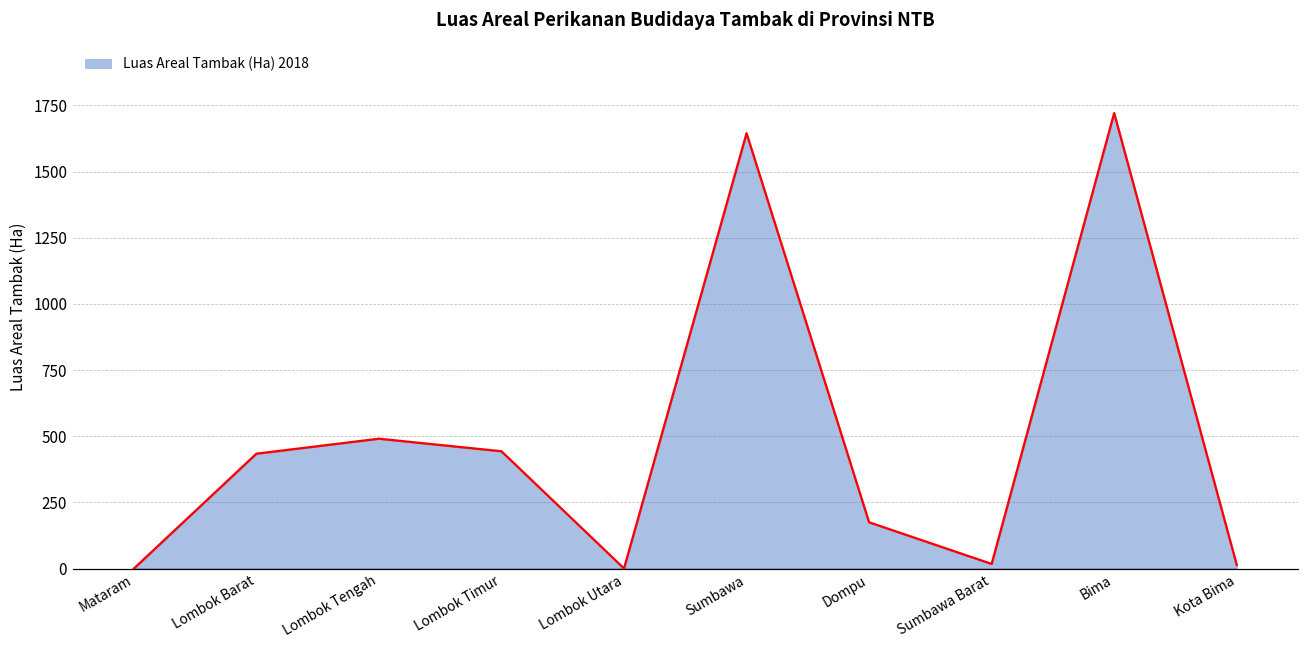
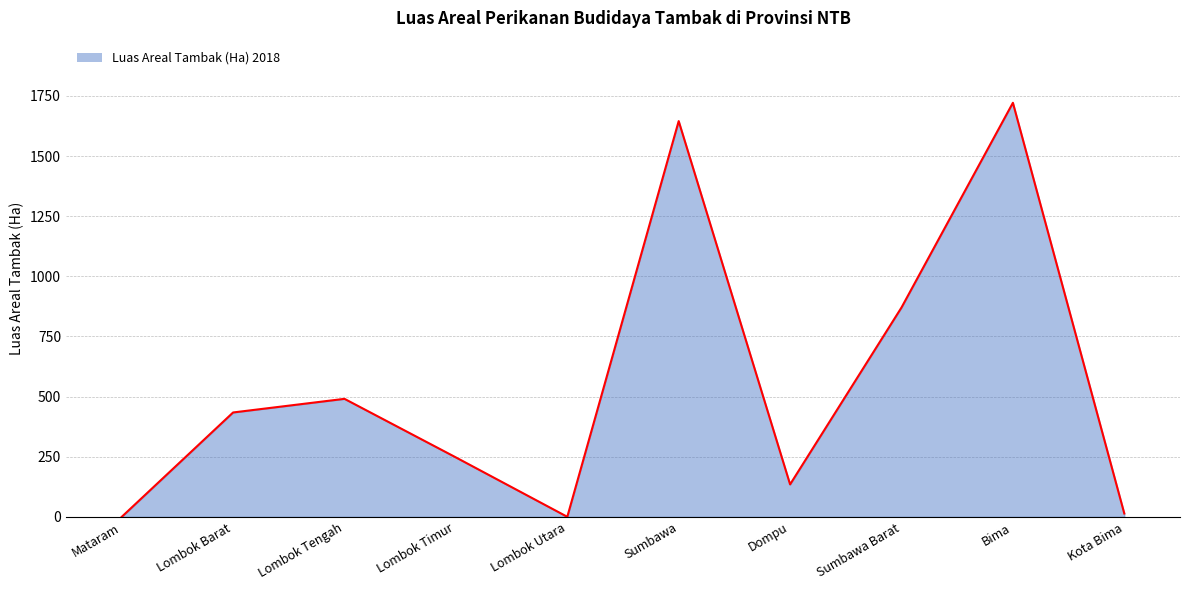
  {
    "Mataram": 0,
    "Lombok Barat": 430,
    "Lombok Tengah": 490,
-   "Lombok Timur": 440,
+   "Lombok Timur": 250,
    "Lombok Utara": 0,
    "Sumbawa": 1650,
-   "Dompu": 170,
-   "Sumbawa Barat": 20,
+   "Dompu": 140,
+   "Sumbawa Barat": 870,
    "Bima": 1720,
    "Kota Bima": 10
  }
